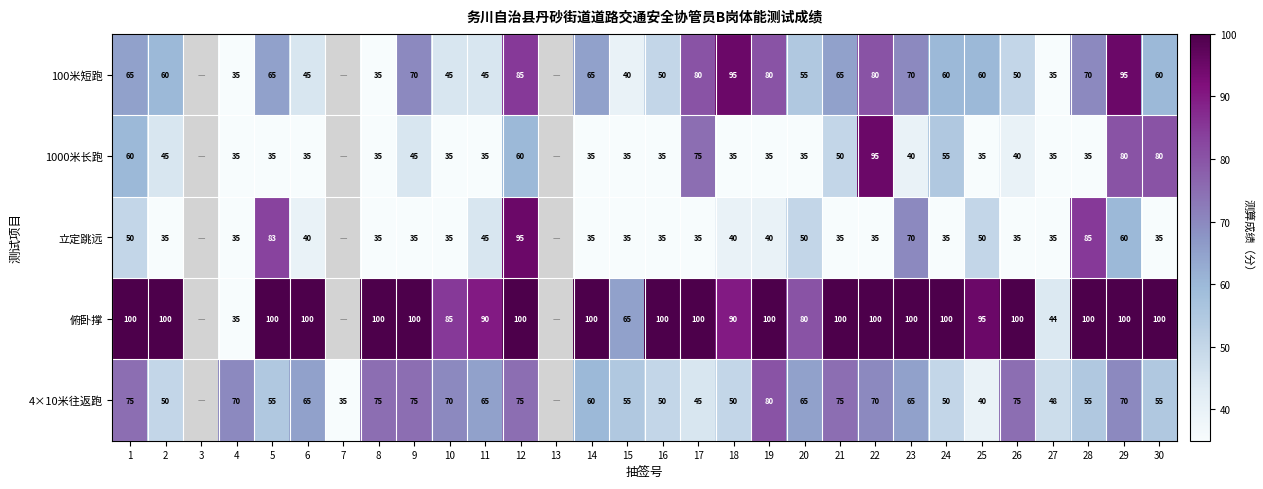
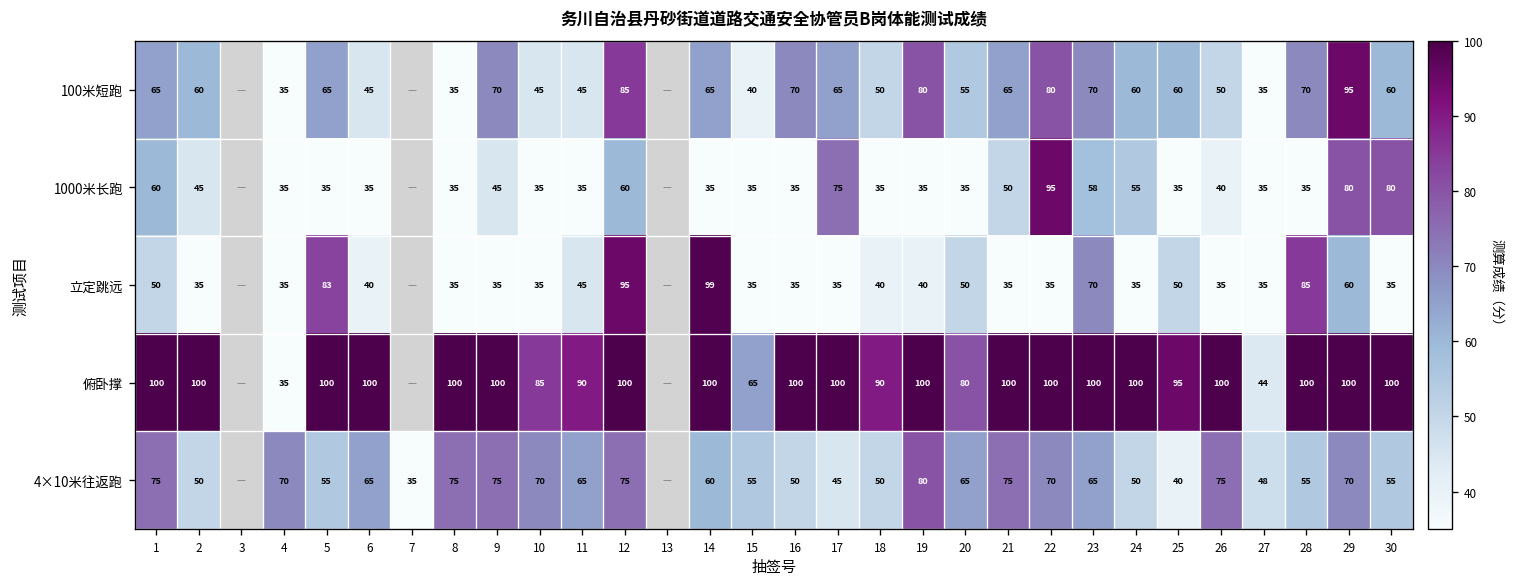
  {
    "100米短跑": {
      "1": 65,
      "2": 60,
      "4": 35,
      "5": 65,
      "6": 45,
      "8": 35,
      "9": 70,
      "10": 45,
      "11": 45,
      "12": 85,
      "14": 65,
      "15": 40,
-     "16": 50,
-     "17": 80,
-     "18": 95,
+     "16": 70,
+     "17": 65,
+     "18": 50,
      "19": 80,
      "20": 55,
      "21": 65,
      "22": 80,
      "23": 70,
      "24": 60,
      "25": 60,
      "26": 50,
      "27": 35,
      "28": 70,
      "29": 95,
      "30": 60
    },
    "1000米长跑": {
      "1": 60,
      "2": 45,
      "4": 35,
      "5": 35,
      "6": 35,
      "8": 35,
      "9": 45,
      "10": 35,
      "11": 35,
      "12": 60,
      "14": 35,
      "15": 35,
      "16": 35,
      "17": 75,
      "18": 35,
      "19": 35,
      "20": 35,
      "21": 50,
      "22": 95,
-     "23": 40,
+     "23": 58,
      "24": 55,
      "25": 35,
      "26": 40,
      "27": 35,
      "28": 35,
      "29": 80,
      "30": 80
    },
    "立定跳远": {
      "1": 50,
      "2": 35,
      "4": 35,
      "5": 83,
      "6": 40,
      "8": 35,
      "9": 35,
      "10": 35,
      "11": 45,
      "12": 95,
-     "14": 35,
+     "14": 99,
      "15": 35,
      "16": 35,
      "17": 35,
      "18": 40,
      "19": 40,
      "20": 50,
      "21": 35,
      "22": 35,
      "23": 70,
      "24": 35,
      "25": 50,
      "26": 35,
      "27": 35,
      "28": 85,
      "29": 60,
      "30": 35
    },
    "俯卧撑": {
      "1": 100,
      "2": 100,
      "4": 35,
      "5": 100,
      "6": 100,
      "8": 100,
      "9": 100,
      "10": 85,
      "11": 90,
      "12": 100,
      "14": 100,
      "15": 65,
      "16": 100,
      "17": 100,
      "18": 90,
      "19": 100,
      "20": 80,
      "21": 100,
      "22": 100,
      "23": 100,
      "24": 100,
      "25": 95,
      "26": 100,
      "27": 44,
      "28": 100,
      "29": 100,
      "30": 100
    },
    "4×10米往返跑": {
      "1": 75,
      "2": 50,
      "4": 70,
      "5": 55,
      "6": 65,
      "7": 35,
      "8": 75,
      "9": 75,
      "10": 70,
      "11": 65,
      "12": 75,
      "14": 60,
      "15": 55,
      "16": 50,
      "17": 45,
      "18": 50,
      "19": 80,
      "20": 65,
      "21": 75,
      "22": 70,
      "23": 65,
      "24": 50,
      "25": 40,
      "26": 75,
      "27": 48,
      "28": 55,
      "29": 70,
      "30": 55
    }
  }
